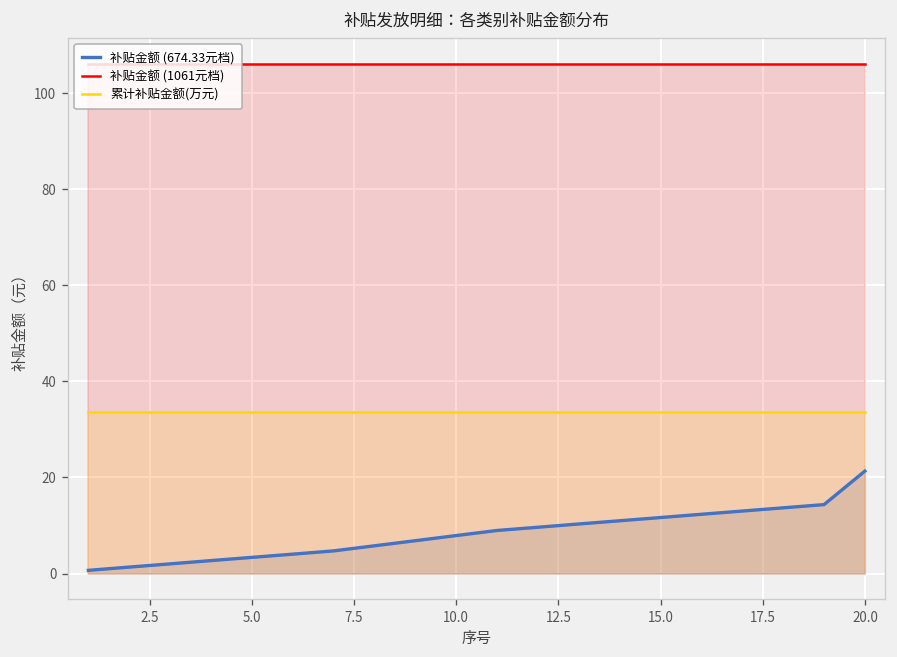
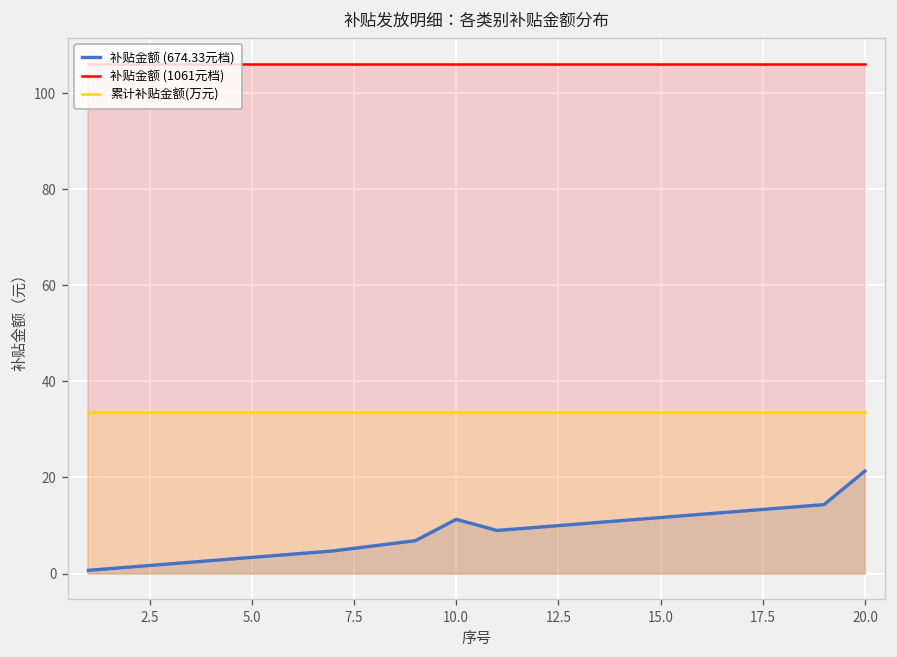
  {
    "补贴金额 (674.33元档)": {
      "5.0": 3,
-     "10.0": 8,
+     "10.0": 11,
      "15.0": 12,
      "20.0": 21
    },
    "补贴金额 (1061元档)": {
      "5.0": 106,
      "10.0": 106,
      "15.0": 106,
      "20.0": 106
    },
    "累计补贴金额(万元)": {
      "5.0": 34,
      "10.0": 34,
      "15.0": 34,
      "20.0": 34
    }
  }
